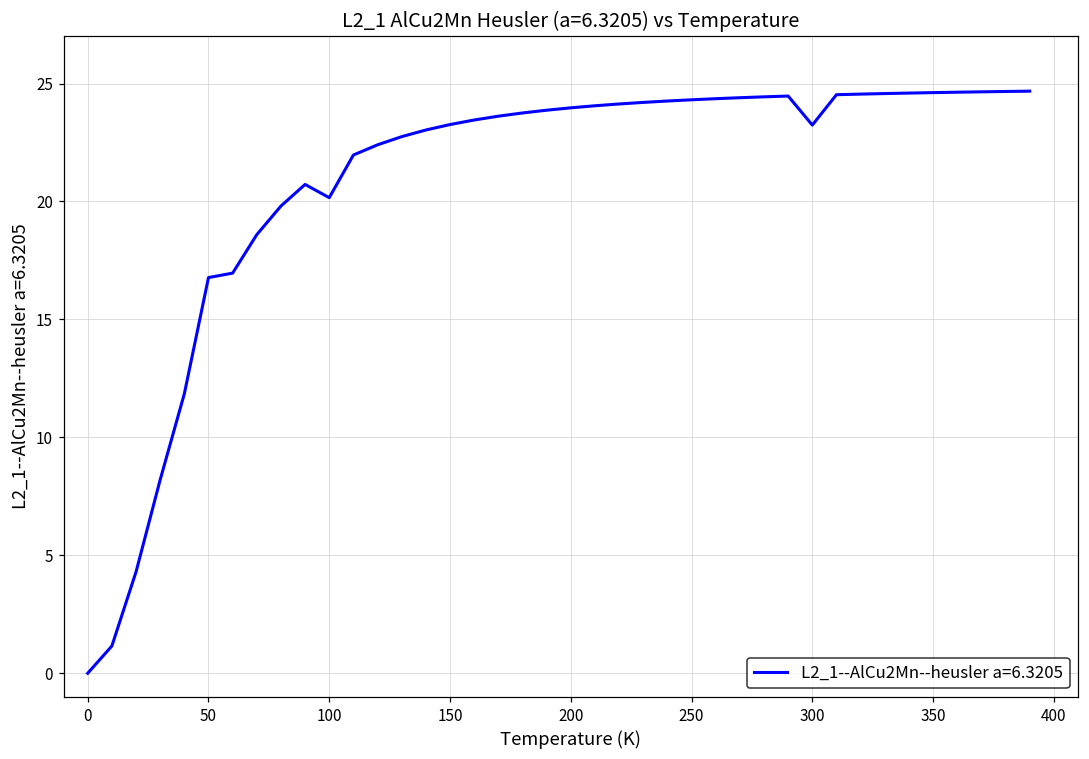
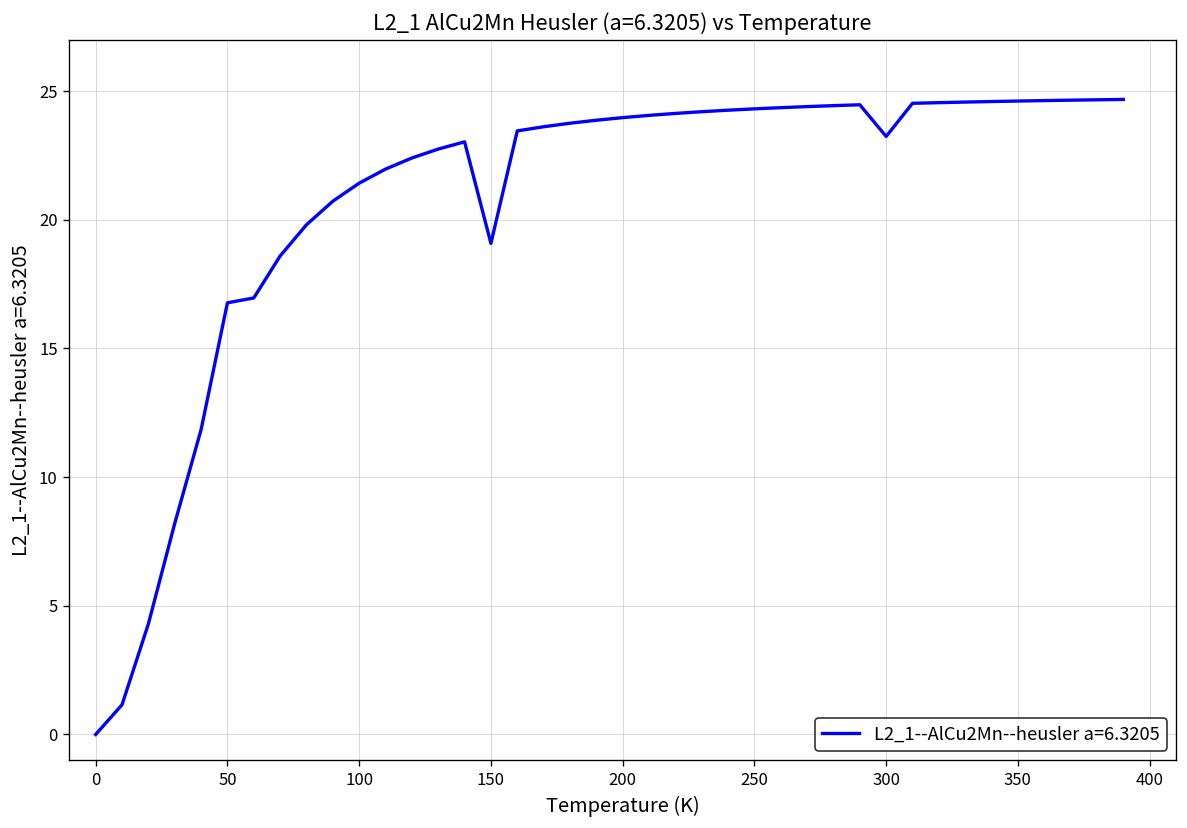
  {
    "0": 0.0,
    "50": 16.8,
-   "100": 20.2,
-   "150": 23.3,
+   "100": 21.4,
+   "150": 19.1,
    "200": 24.0,
    "250": 24.3,
    "300": 23.2,
    "350": 24.6
  }
